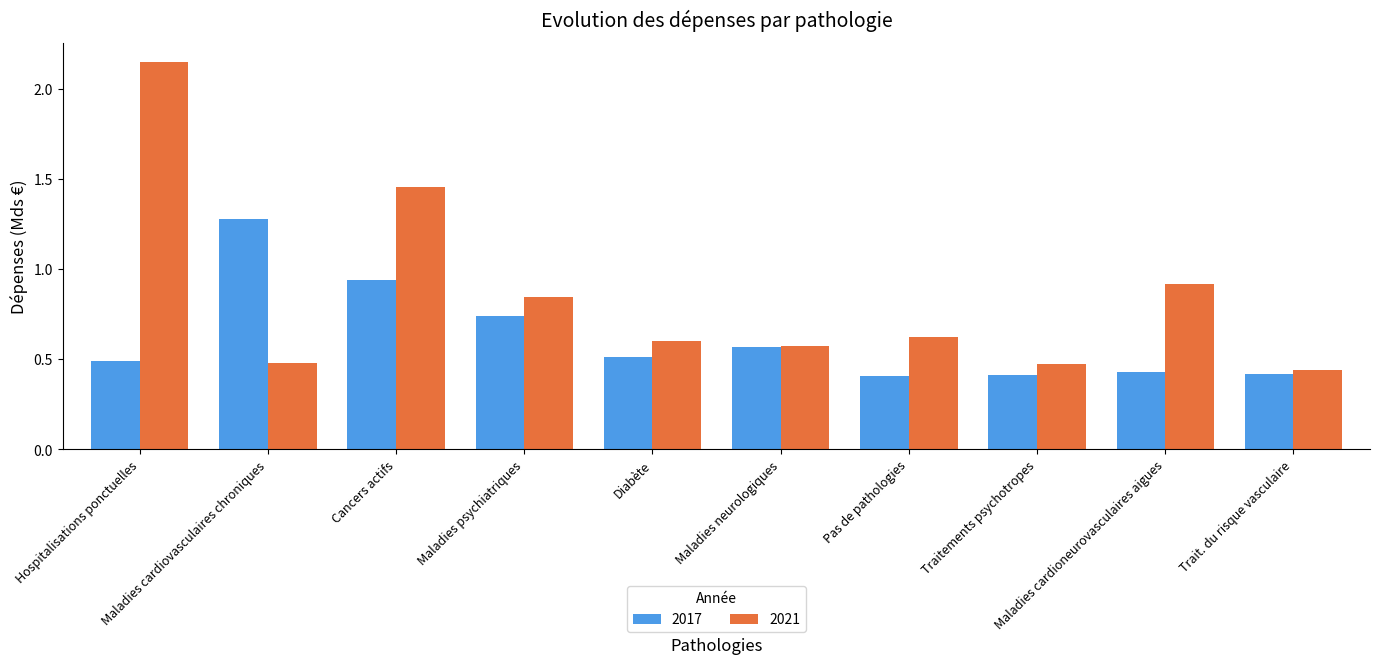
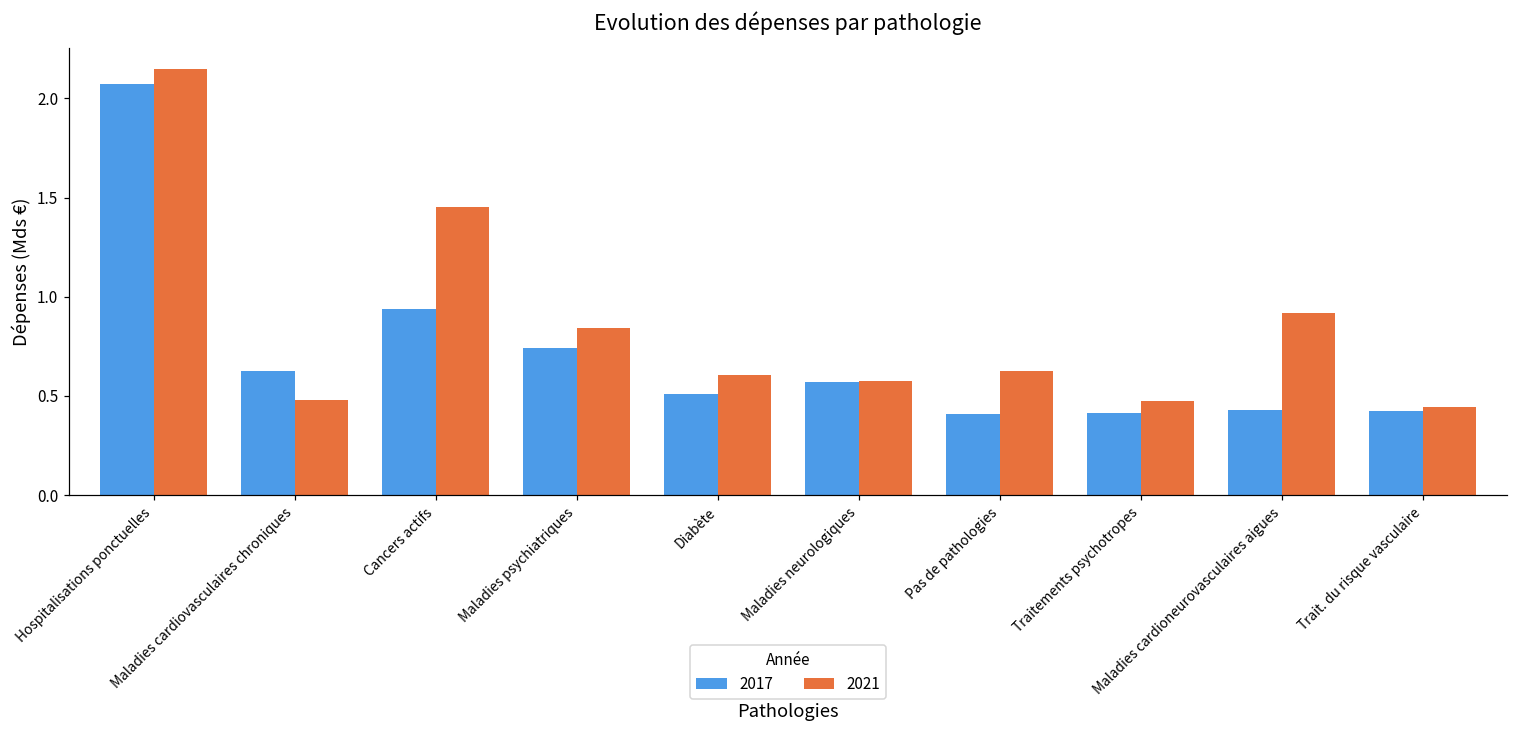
  {
    "2017": {
-     "Hospitalisations ponctuelles": 0.49,
-     "Maladies cardiovasculaires chroniques": 1.28,
+     "Hospitalisations ponctuelles": 2.08,
+     "Maladies cardiovasculaires chroniques": 0.62,
      "Cancers actifs": 0.94,
      "Maladies psychiatriques": 0.74,
      "Diabète": 0.51,
      "Maladies neurologiques": 0.57,
      "Pas de pathologies": 0.41,
      "Traitements psychotropes": 0.41,
      "Maladies cardioneurovasculaires aigues": 0.43,
      "Trait. du risque vasculaire": 0.42
    },
    "2021": {
      "Hospitalisations ponctuelles": 2.15,
      "Maladies cardiovasculaires chroniques": 0.48,
      "Cancers actifs": 1.45,
      "Maladies psychiatriques": 0.84,
      "Diabète": 0.60,
      "Maladies neurologiques": 0.57,
      "Pas de pathologies": 0.62,
      "Traitements psychotropes": 0.47,
      "Maladies cardioneurovasculaires aigues": 0.92,
      "Trait. du risque vasculaire": 0.44
    }
  }
